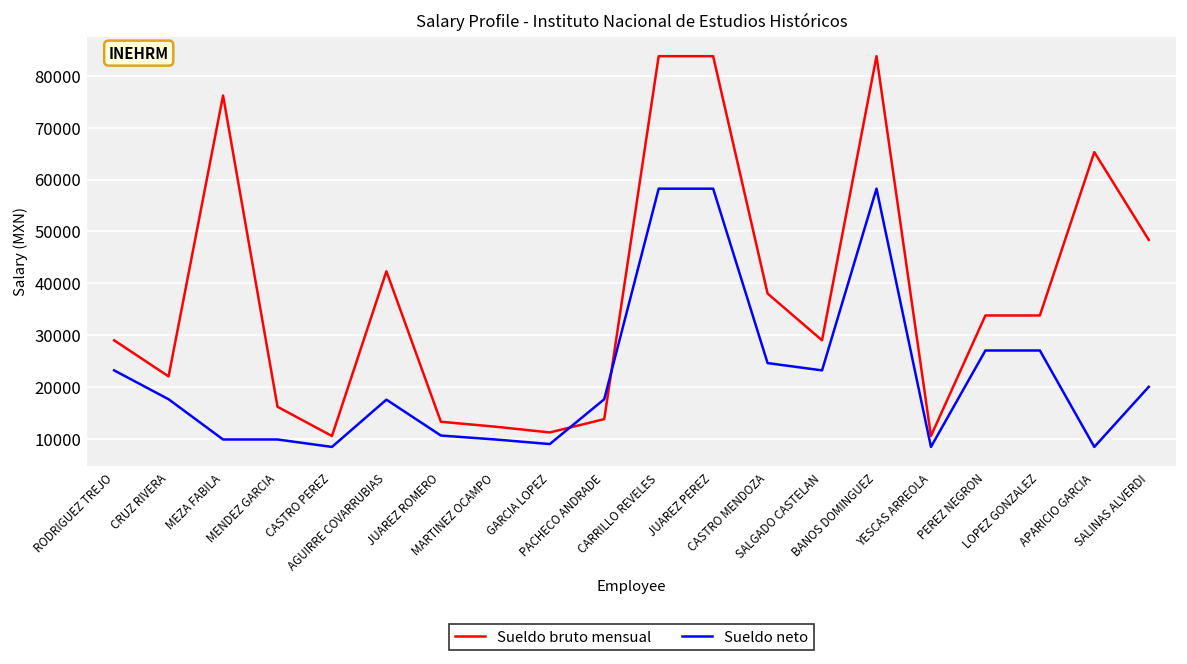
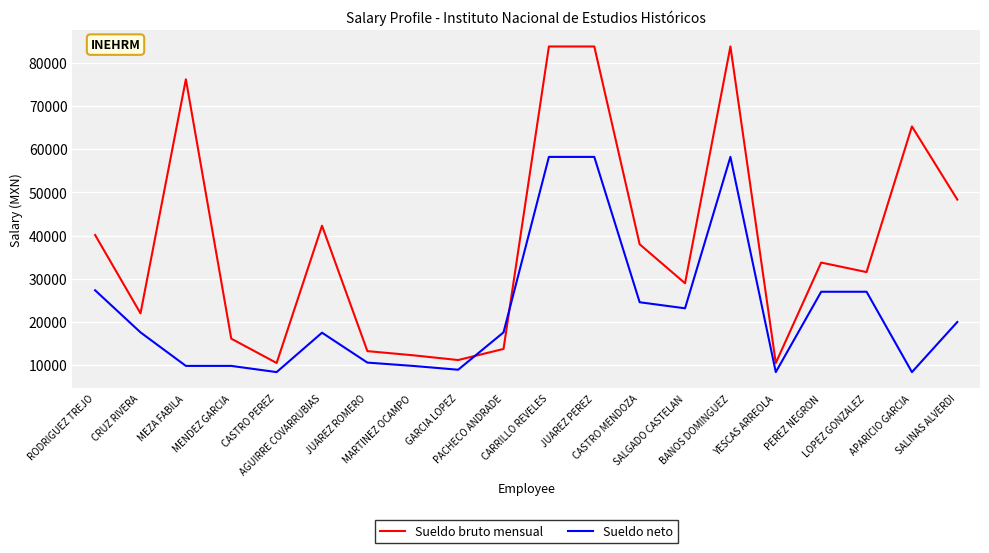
  {
    "Sueldo bruto mensual": {
-     "RODRIGUEZ TREJO": 29000,
+     "RODRIGUEZ TREJO": 40000,
      "CRUZ RIVERA": 22000,
      "MEZA FABILA": 76000,
      "MENDEZ GARCIA": 16000,
      "CASTRO PEREZ": 11000,
      "AGUIRRE COVARRUBIAS": 42000,
      "JUAREZ ROMERO": 13000,
      "MARTINEZ OCAMPO": 12000,
      "GARCIA LOPEZ": 11000,
      "PACHECO ANDRADE": 14000,
      "CARRILLO REVELES": 84000,
      "JUAREZ PEREZ": 84000,
      "CASTRO MENDOZA": 38000,
      "SALGADO CASTELAN": 29000,
      "BANOS DOMINGUEZ": 84000,
      "YESCAS ARREOLA": 11000,
      "PEREZ NEGRON": 34000,
-     "LOPEZ GONZALEZ": 34000,
+     "LOPEZ GONZALEZ": 32000,
      "APARICIO GARCIA": 65000,
      "SALINAS ALVERDI": 48000
    },
    "Sueldo neto": {
-     "RODRIGUEZ TREJO": 23000,
+     "RODRIGUEZ TREJO": 27000,
      "CRUZ RIVERA": 18000,
      "MEZA FABILA": 10000,
      "MENDEZ GARCIA": 10000,
      "CASTRO PEREZ": 8000,
      "AGUIRRE COVARRUBIAS": 18000,
      "JUAREZ ROMERO": 11000,
      "MARTINEZ OCAMPO": 10000,
      "GARCIA LOPEZ": 9000,
      "PACHECO ANDRADE": 18000,
      "CARRILLO REVELES": 58000,
      "JUAREZ PEREZ": 58000,
      "CASTRO MENDOZA": 25000,
      "SALGADO CASTELAN": 23000,
      "BANOS DOMINGUEZ": 58000,
      "YESCAS ARREOLA": 8000,
      "PEREZ NEGRON": 27000,
      "LOPEZ GONZALEZ": 27000,
      "APARICIO GARCIA": 8000,
      "SALINAS ALVERDI": 20000
    }
  }
